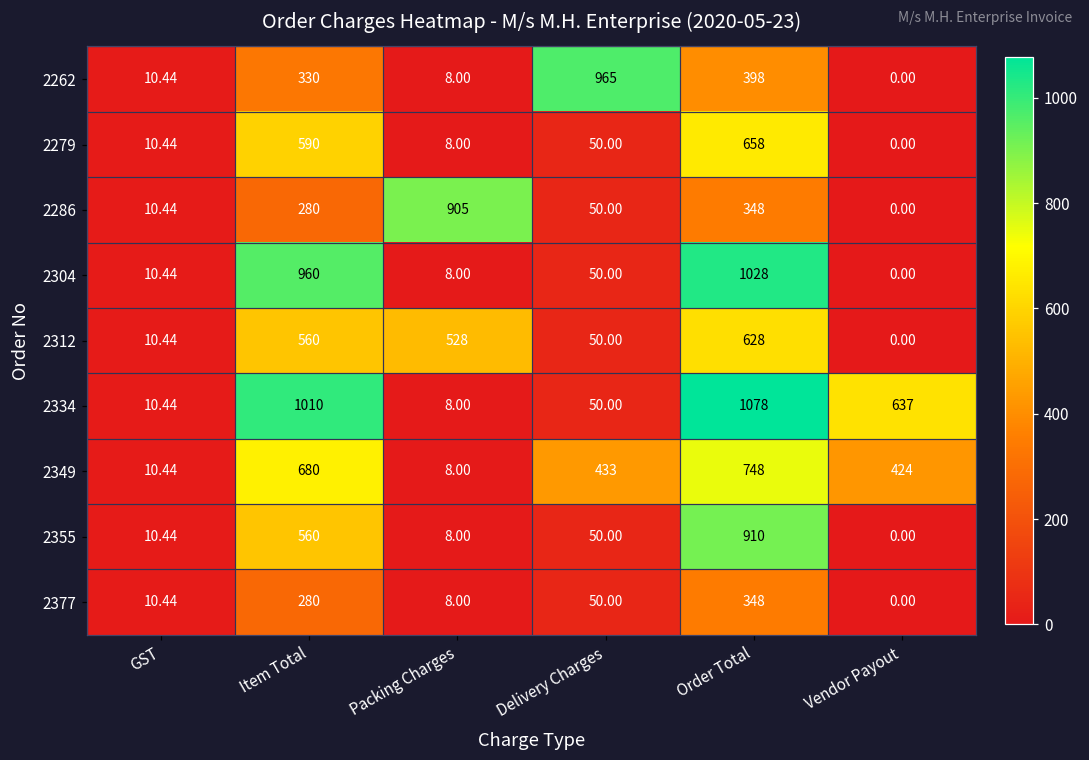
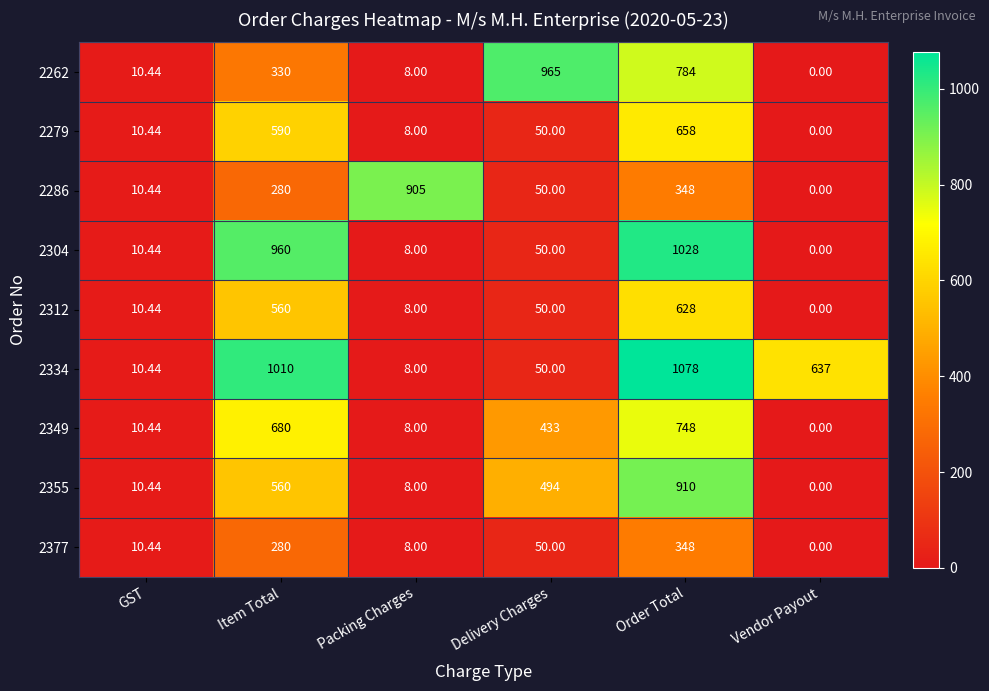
  {
    "2262": {
      "GST": 10.44,
      "Item Total": 330,
      "Packing Charges": 8.00,
      "Delivery Charges": 965,
-     "Order Total": 398,
+     "Order Total": 784,
      "Vendor Payout": 0.00
    },
    "2279": {
      "GST": 10.44,
      "Item Total": 590,
      "Packing Charges": 8.00,
      "Delivery Charges": 50.00,
      "Order Total": 658,
      "Vendor Payout": 0.00
    },
    "2286": {
      "GST": 10.44,
      "Item Total": 280,
      "Packing Charges": 905,
      "Delivery Charges": 50.00,
      "Order Total": 348,
      "Vendor Payout": 0.00
    },
    "2304": {
      "GST": 10.44,
      "Item Total": 960,
      "Packing Charges": 8.00,
      "Delivery Charges": 50.00,
      "Order Total": 1028,
      "Vendor Payout": 0.00
    },
    "2312": {
      "GST": 10.44,
      "Item Total": 560,
-     "Packing Charges": 528,
+     "Packing Charges": 8.00,
      "Delivery Charges": 50.00,
      "Order Total": 628,
      "Vendor Payout": 0.00
    },
    "2334": {
      "GST": 10.44,
      "Item Total": 1010,
      "Packing Charges": 8.00,
      "Delivery Charges": 50.00,
      "Order Total": 1078,
      "Vendor Payout": 637
    },
    "2349": {
      "GST": 10.44,
      "Item Total": 680,
      "Packing Charges": 8.00,
      "Delivery Charges": 433,
      "Order Total": 748,
-     "Vendor Payout": 424
+     "Vendor Payout": 0.00
    },
    "2355": {
      "GST": 10.44,
      "Item Total": 560,
      "Packing Charges": 8.00,
-     "Delivery Charges": 50.00,
+     "Delivery Charges": 494,
      "Order Total": 910,
      "Vendor Payout": 0.00
    },
    "2377": {
      "GST": 10.44,
      "Item Total": 280,
      "Packing Charges": 8.00,
      "Delivery Charges": 50.00,
      "Order Total": 348,
      "Vendor Payout": 0.00
    }
  }
